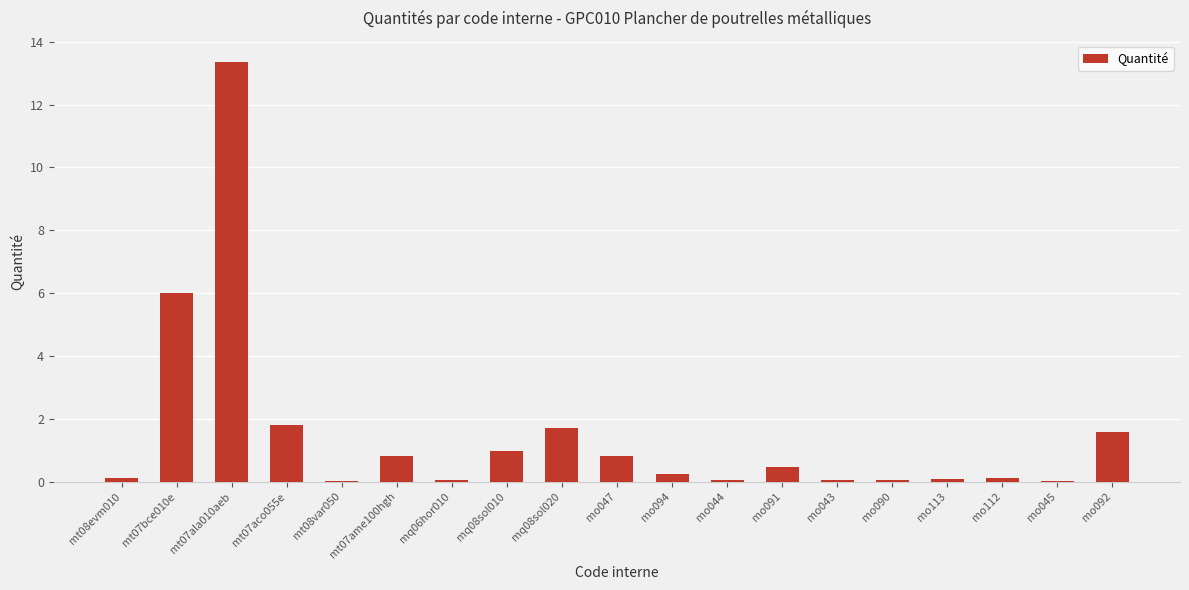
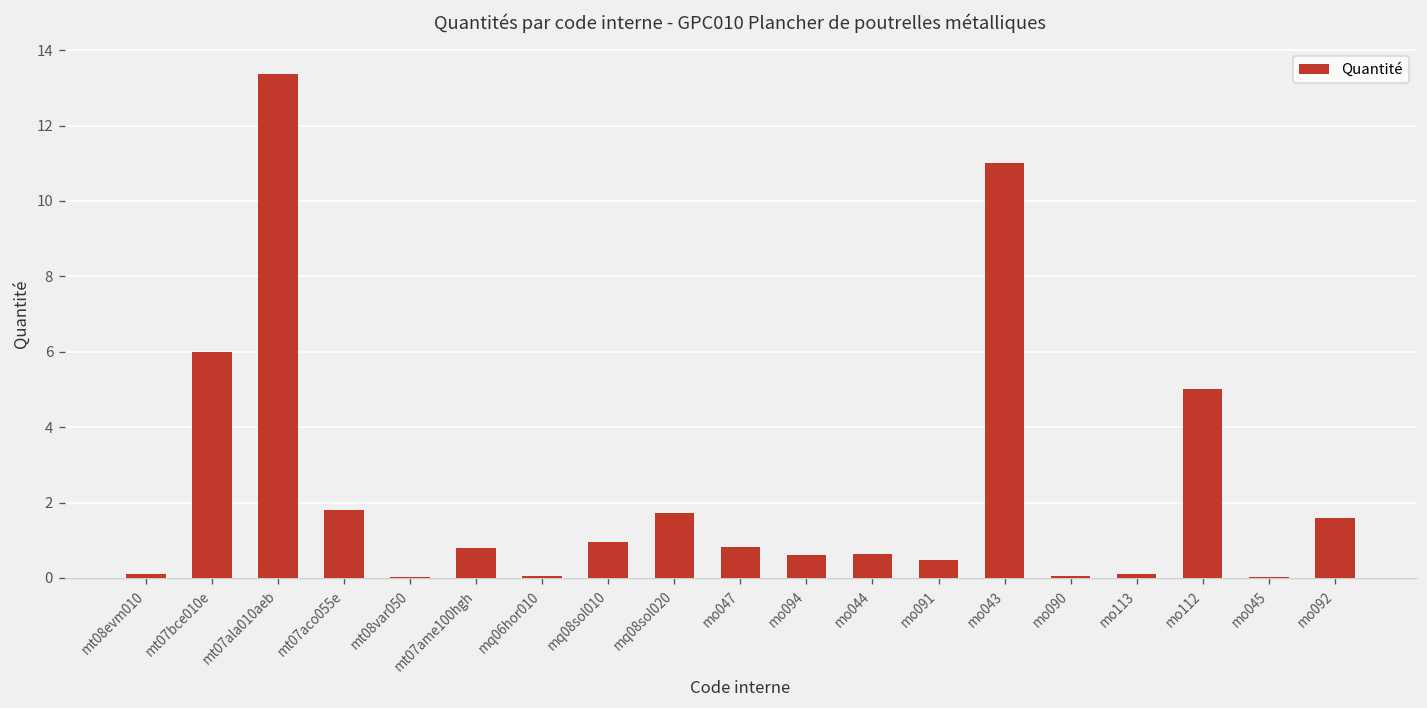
  {
    "mt08evm010": 0.1,
    "mt07bce010e": 6.0,
    "mt07ala010aeb": 13.4,
    "mt07aco055e": 1.8,
    "mt07ame100hgh": 0.8,
    "mq08sol010": 1.0,
    "mq08sol020": 1.7,
    "mo047": 0.8,
-   "mo094": 0.2,
-   "mo044": 0.1,
+   "mo094": 0.6,
+   "mo044": 0.6,
    "mo091": 0.5,
-   "mo043": 0.1,
+   "mo043": 11.0,
    "mo113": 0.1,
-   "mo112": 0.1,
+   "mo112": 5.0,
    "mo092": 1.6
  }
